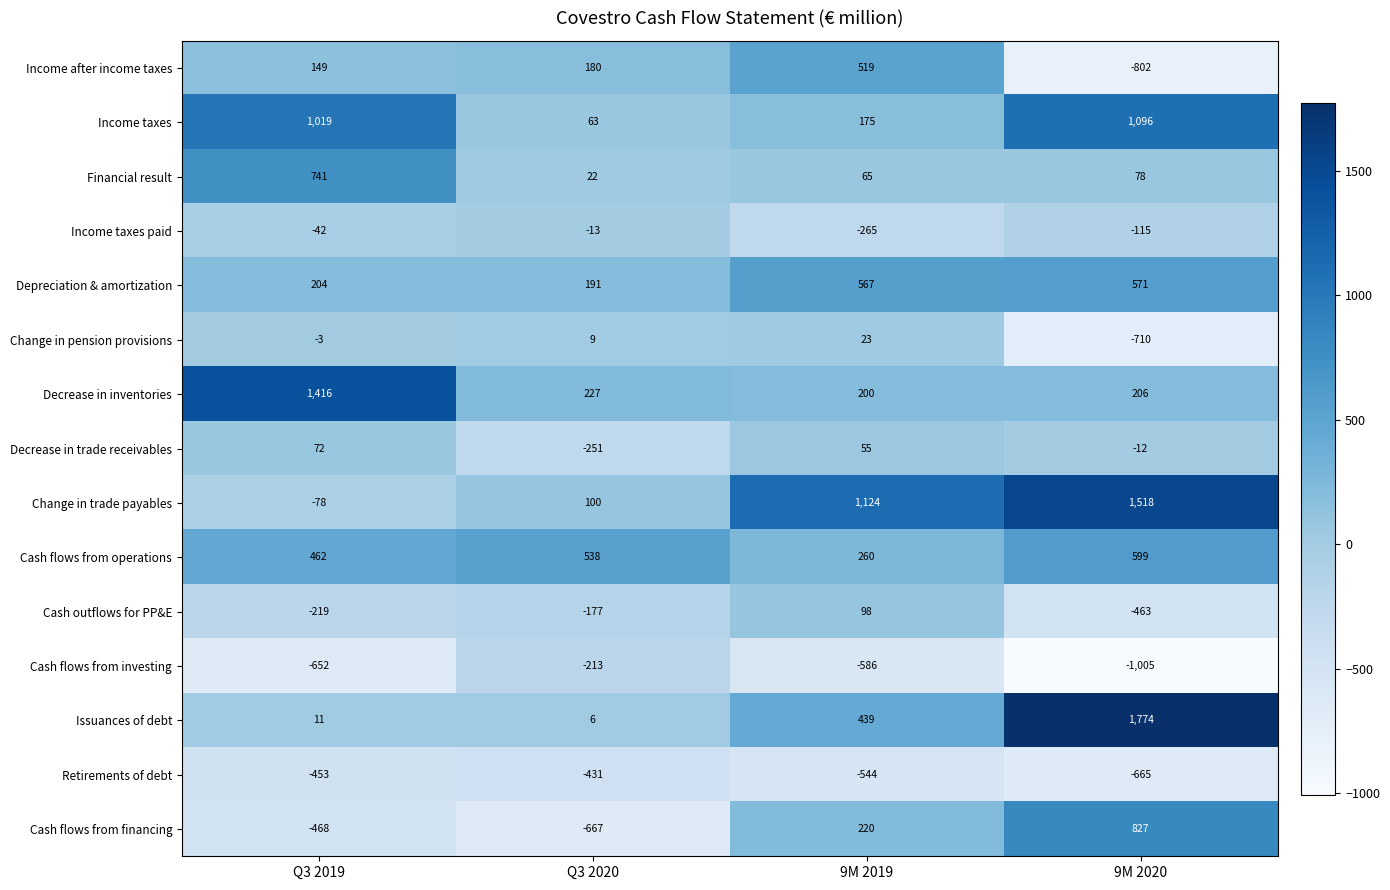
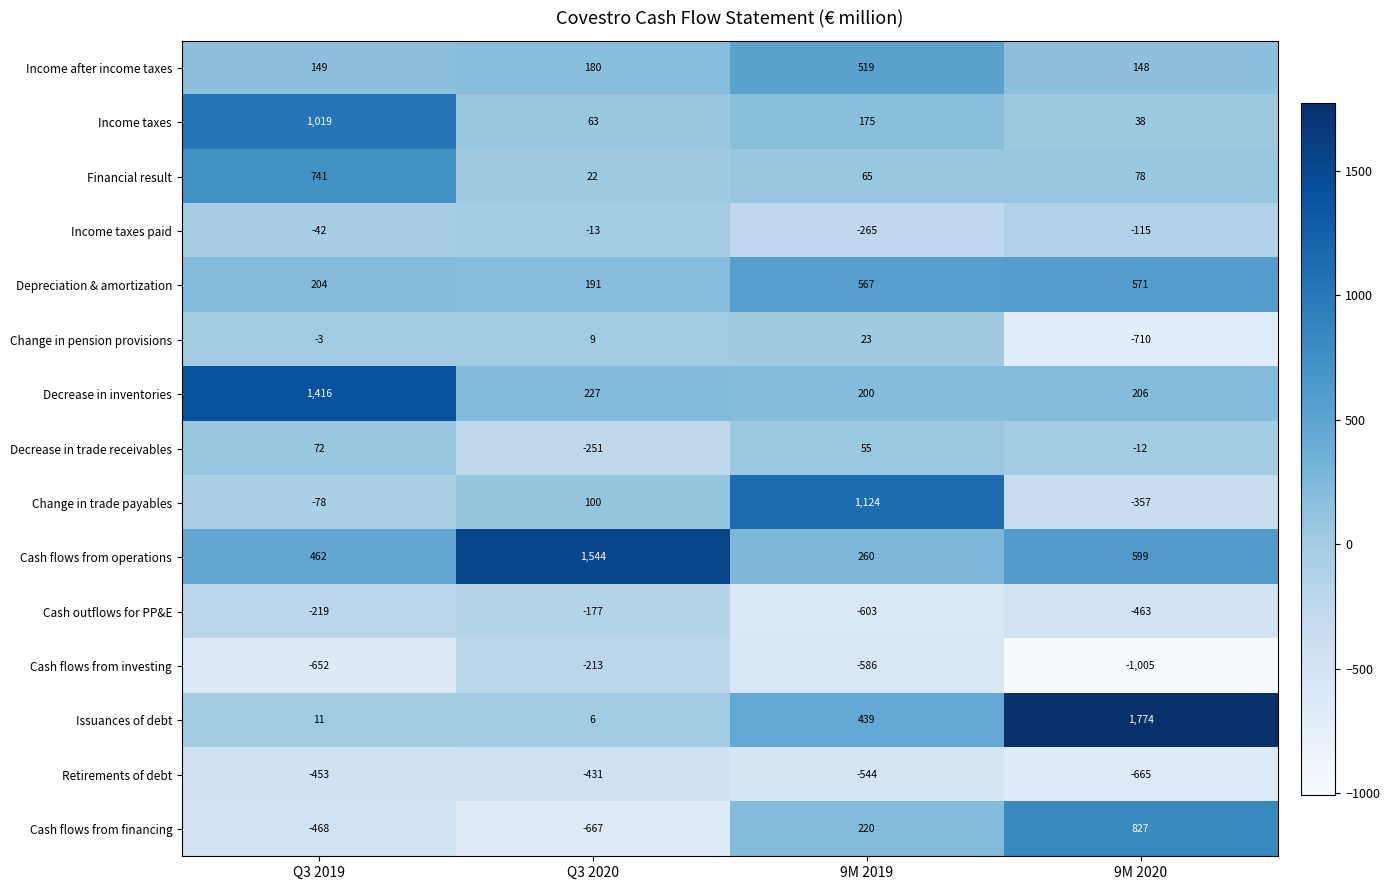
  {
    "Income after income taxes": {
      "Q3 2019": "149",
      "Q3 2020": "180",
      "9M 2019": "519",
-     "9M 2020": "-802"
+     "9M 2020": "148"
    },
    "Income taxes": {
      "Q3 2019": "1,019",
      "Q3 2020": "63",
      "9M 2019": "175",
-     "9M 2020": "1,096"
+     "9M 2020": "38"
    },
    "Financial result": {
      "Q3 2019": "741",
      "Q3 2020": "22",
      "9M 2019": "65",
      "9M 2020": "78"
    },
    "Income taxes paid": {
      "Q3 2019": "-42",
      "Q3 2020": "-13",
      "9M 2019": "-265",
      "9M 2020": "-115"
    },
    "Depreciation & amortization": {
      "Q3 2019": "204",
      "Q3 2020": "191",
      "9M 2019": "567",
      "9M 2020": "571"
    },
    "Change in pension provisions": {
      "Q3 2019": "-3",
      "Q3 2020": "9",
      "9M 2019": "23",
      "9M 2020": "-710"
    },
    "Decrease in inventories": {
      "Q3 2019": "1,416",
      "Q3 2020": "227",
      "9M 2019": "200",
      "9M 2020": "206"
    },
    "Decrease in trade receivables": {
      "Q3 2019": "72",
      "Q3 2020": "-251",
      "9M 2019": "55",
      "9M 2020": "-12"
    },
    "Change in trade payables": {
      "Q3 2019": "-78",
      "Q3 2020": "100",
      "9M 2019": "1,124",
-     "9M 2020": "1,518"
+     "9M 2020": "-357"
    },
    "Cash flows from operations": {
      "Q3 2019": "462",
-     "Q3 2020": "538",
+     "Q3 2020": "1,544",
      "9M 2019": "260",
      "9M 2020": "599"
    },
    "Cash outflows for PP&E": {
      "Q3 2019": "-219",
      "Q3 2020": "-177",
-     "9M 2019": "98",
+     "9M 2019": "-603",
      "9M 2020": "-463"
    },
    "Cash flows from investing": {
      "Q3 2019": "-652",
      "Q3 2020": "-213",
      "9M 2019": "-586",
      "9M 2020": "-1,005"
    },
    "Issuances of debt": {
      "Q3 2019": "11",
      "Q3 2020": "6",
      "9M 2019": "439",
      "9M 2020": "1,774"
    },
    "Retirements of debt": {
      "Q3 2019": "-453",
      "Q3 2020": "-431",
      "9M 2019": "-544",
      "9M 2020": "-665"
    },
    "Cash flows from financing": {
      "Q3 2019": "-468",
      "Q3 2020": "-667",
      "9M 2019": "220",
      "9M 2020": "827"
    }
  }
